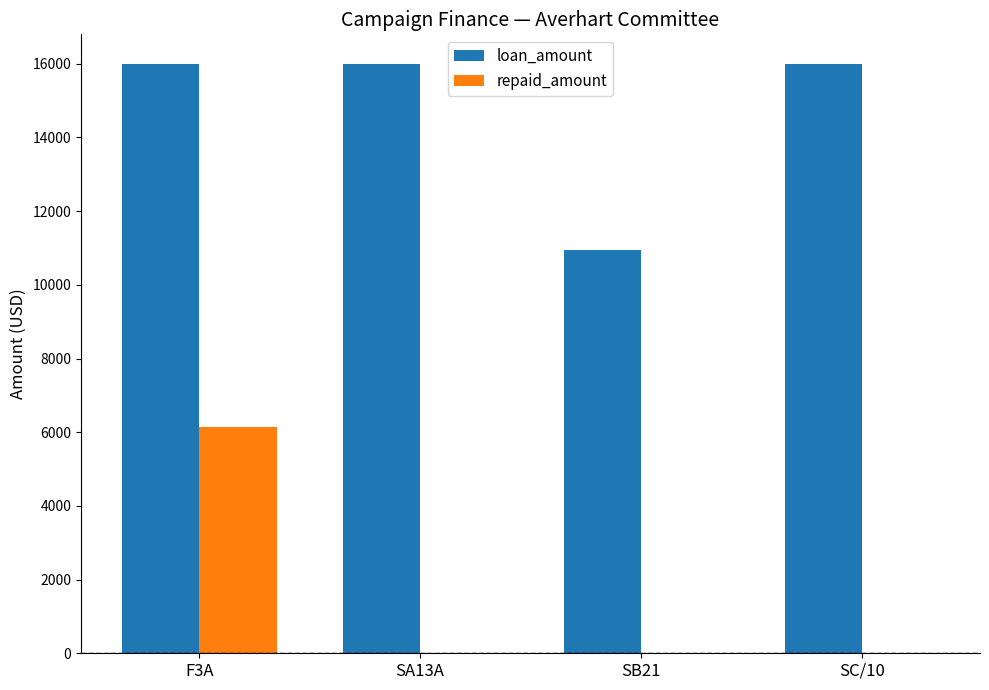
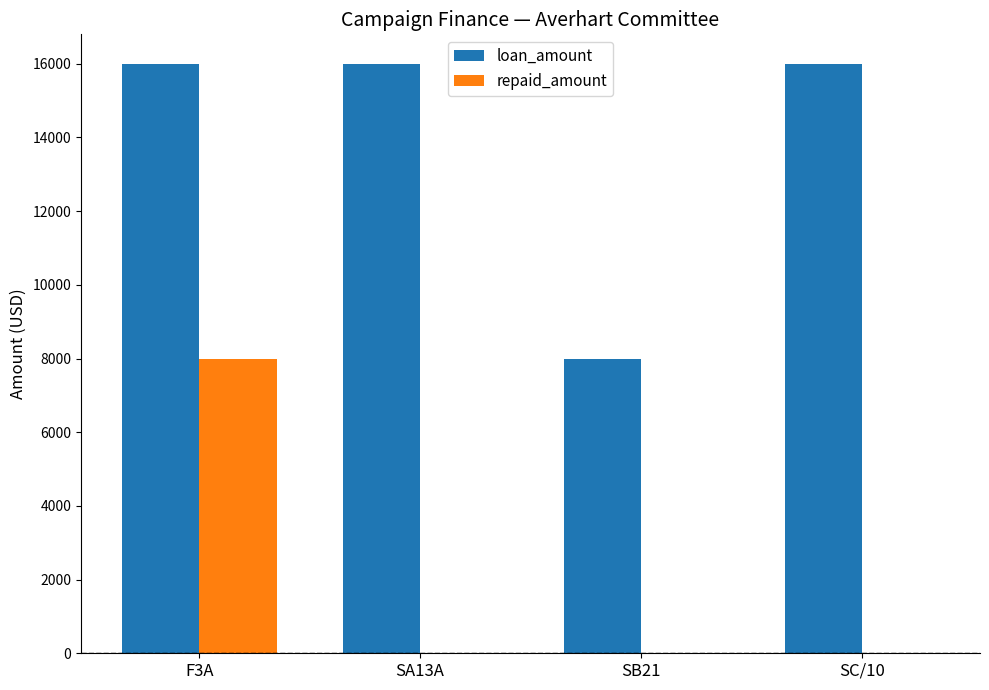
  {
    "loan_amount": {
      "F3A": 16000,
      "SA13A": 16000,
-     "SB21": 10900,
+     "SB21": 8000,
      "SC/10": 16000
    },
    "repaid_amount": {
-     "F3A": 6100,
+     "F3A": 8000,
      "SA13A": 0,
      "SB21": 0,
      "SC/10": 0
    }
  }
